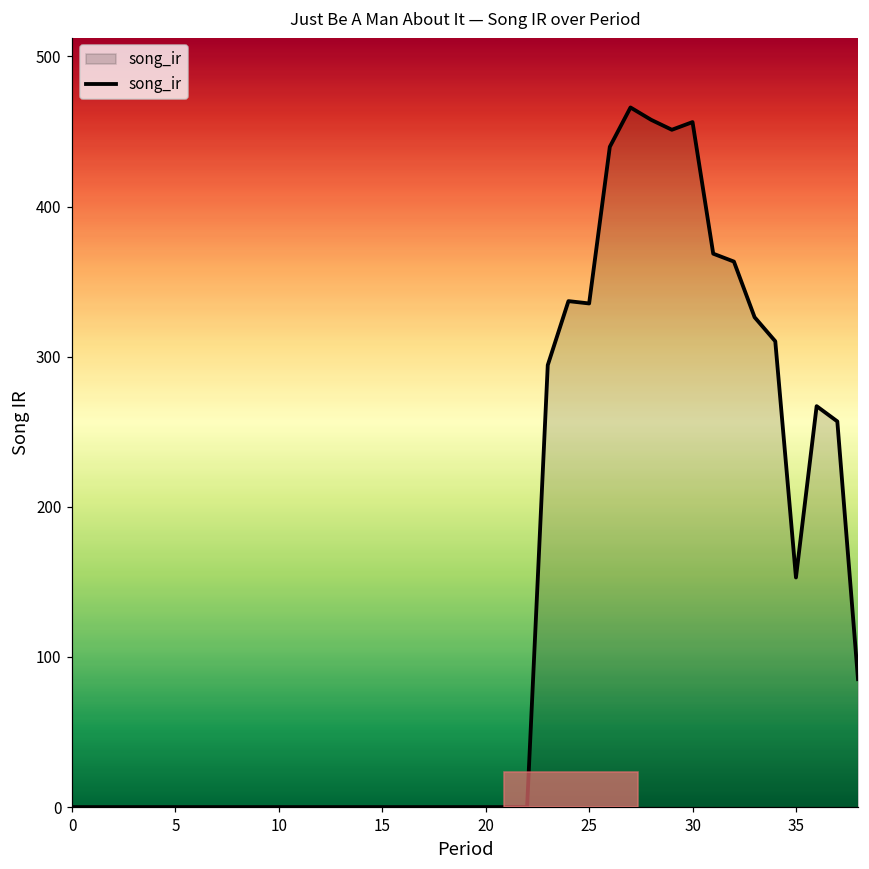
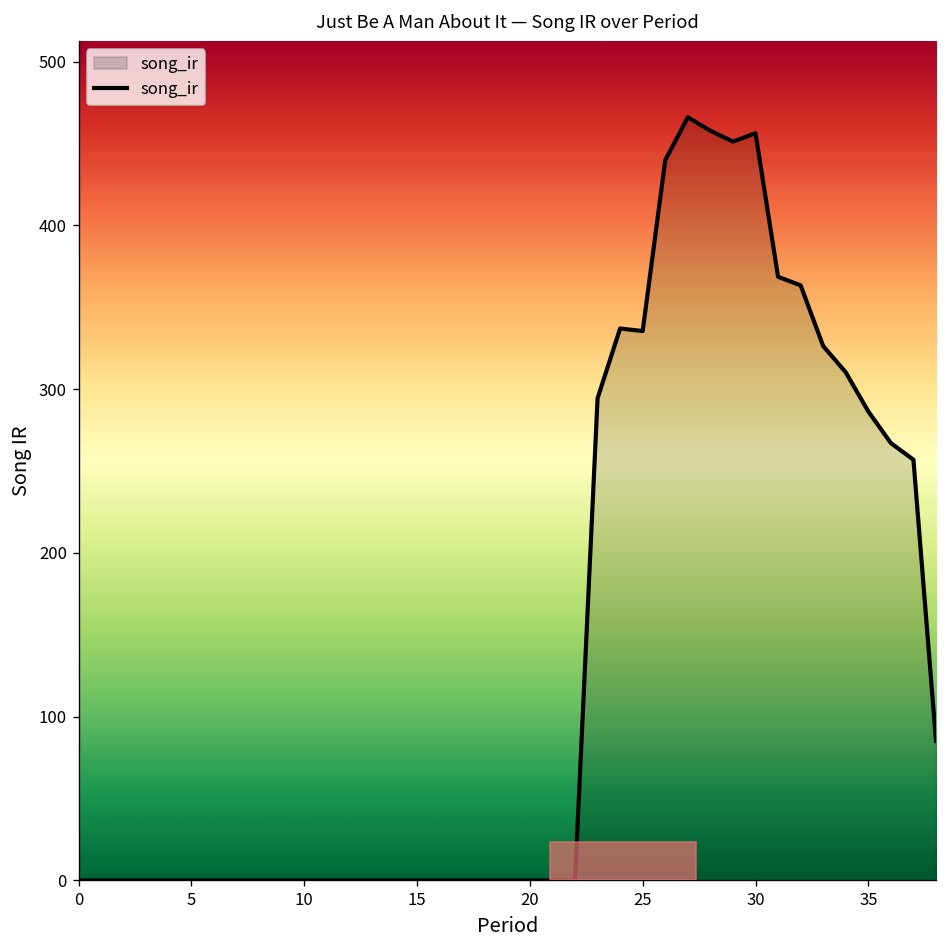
  {
    "0": 0,
    "5": 0,
    "10": 0,
    "15": 0,
    "20": 0,
    "25": 335,
    "30": 456,
-   "35": 153
+   "35": 286
  }
